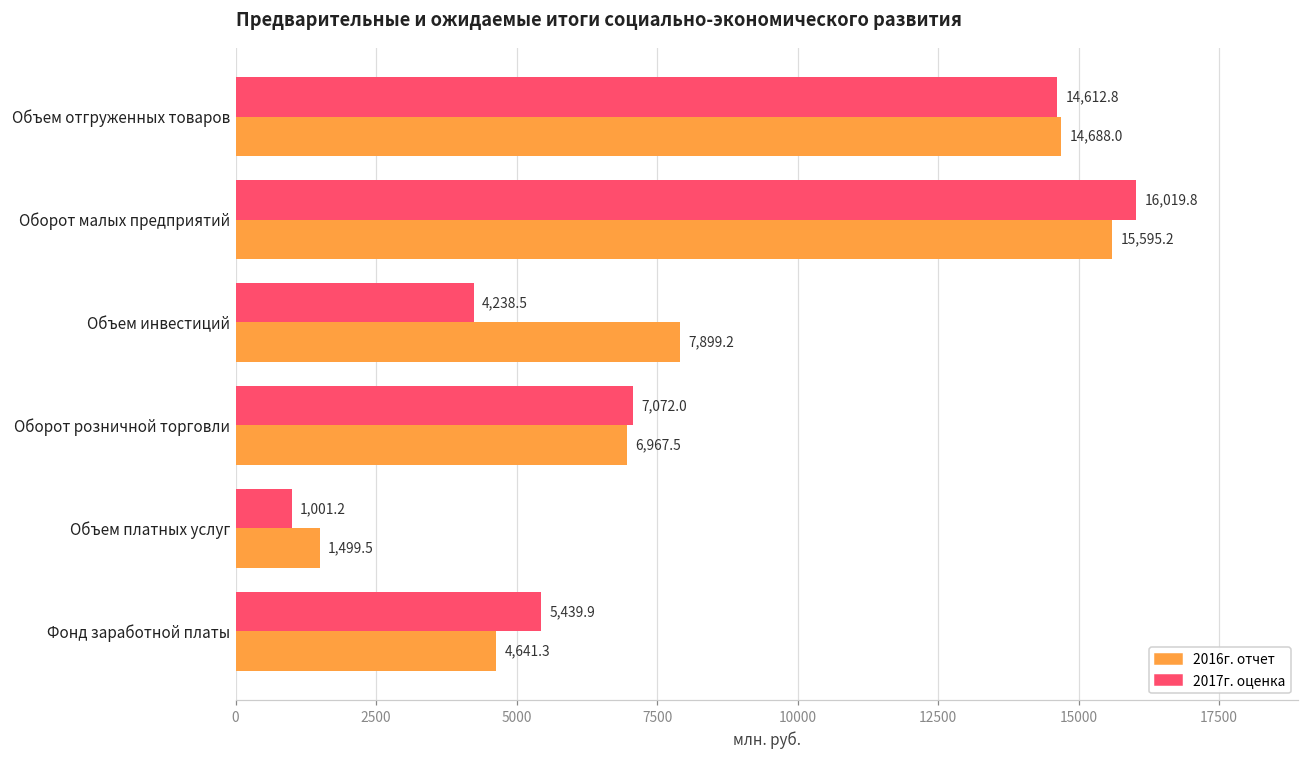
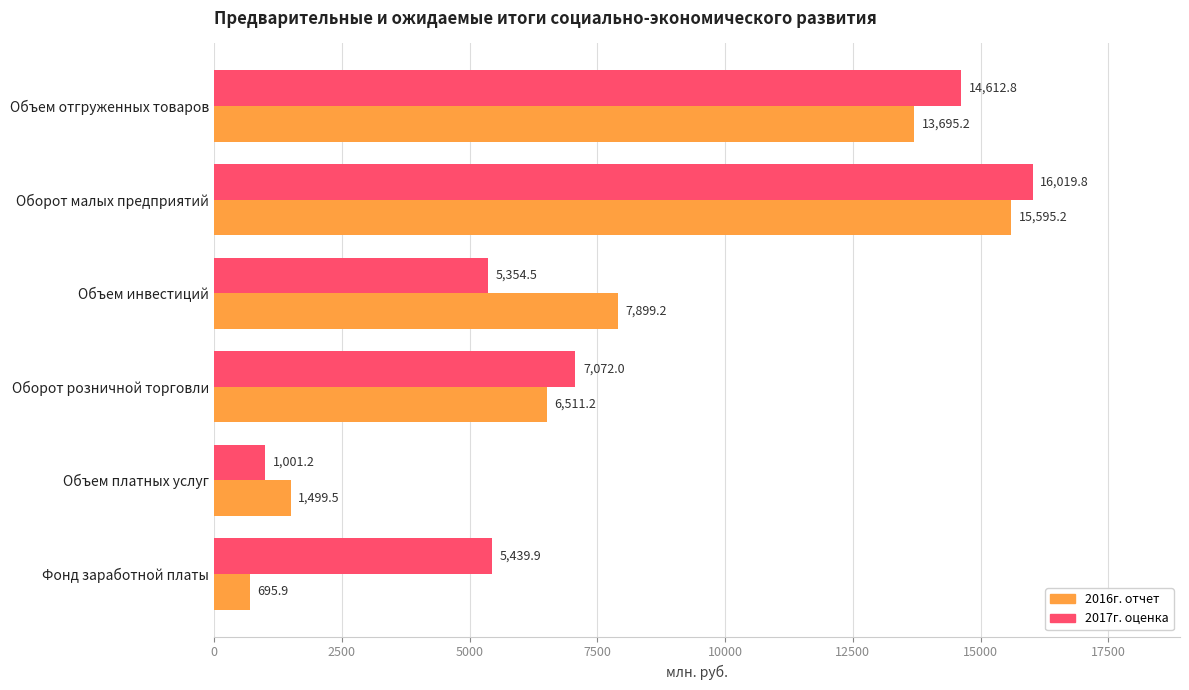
  {
    "2016г. отчет": {
-     "Объем отгруженных товаров": "14,688.0",
+     "Объем отгруженных товаров": "13,695.2",
      "Оборот малых предприятий": "15,595.2",
      "Объем инвестиций": "7,899.2",
-     "Оборот розничной торговли": "6,967.5",
+     "Оборот розничной торговли": "6,511.2",
      "Объем платных услуг": "1,499.5",
-     "Фонд заработной платы": "4,641.3"
+     "Фонд заработной платы": "695.9"
    },
    "2017г. оценка": {
      "Объем отгруженных товаров": "14,612.8",
      "Оборот малых предприятий": "16,019.8",
-     "Объем инвестиций": "4,238.5",
+     "Объем инвестиций": "5,354.5",
      "Оборот розничной торговли": "7,072.0",
      "Объем платных услуг": "1,001.2",
      "Фонд заработной платы": "5,439.9"
    }
  }
